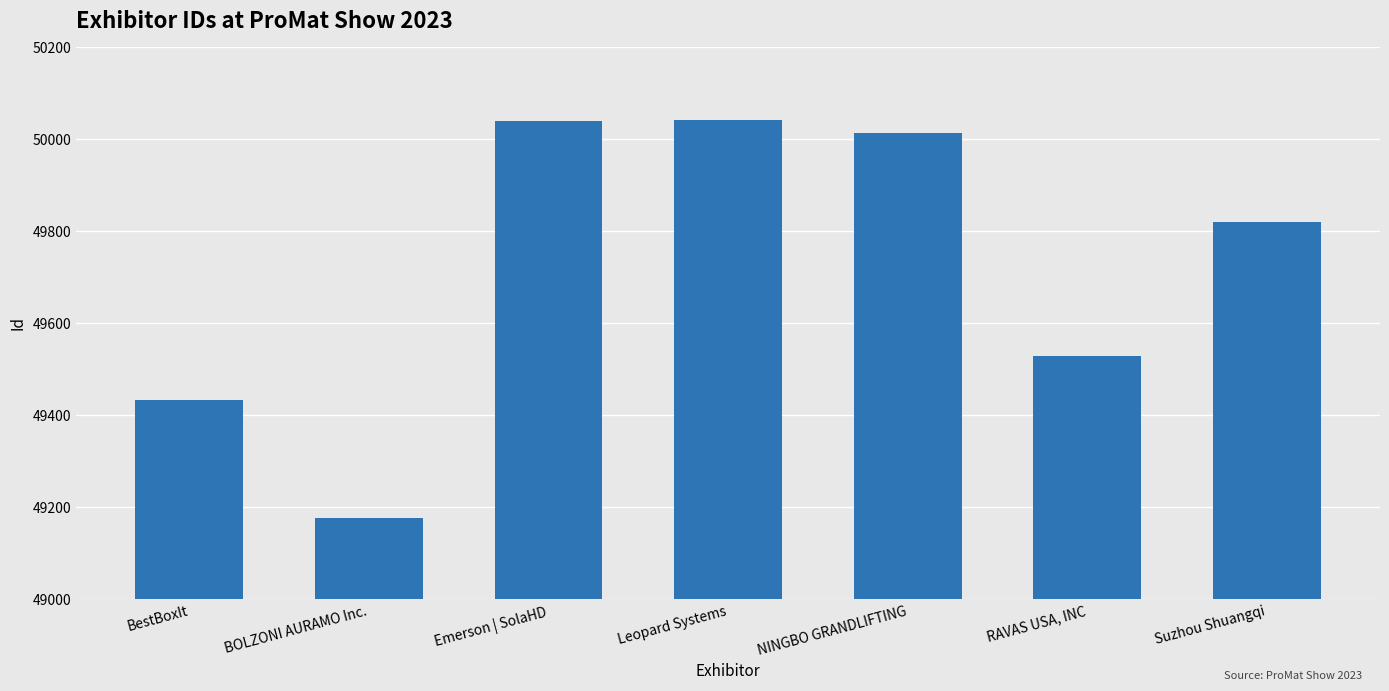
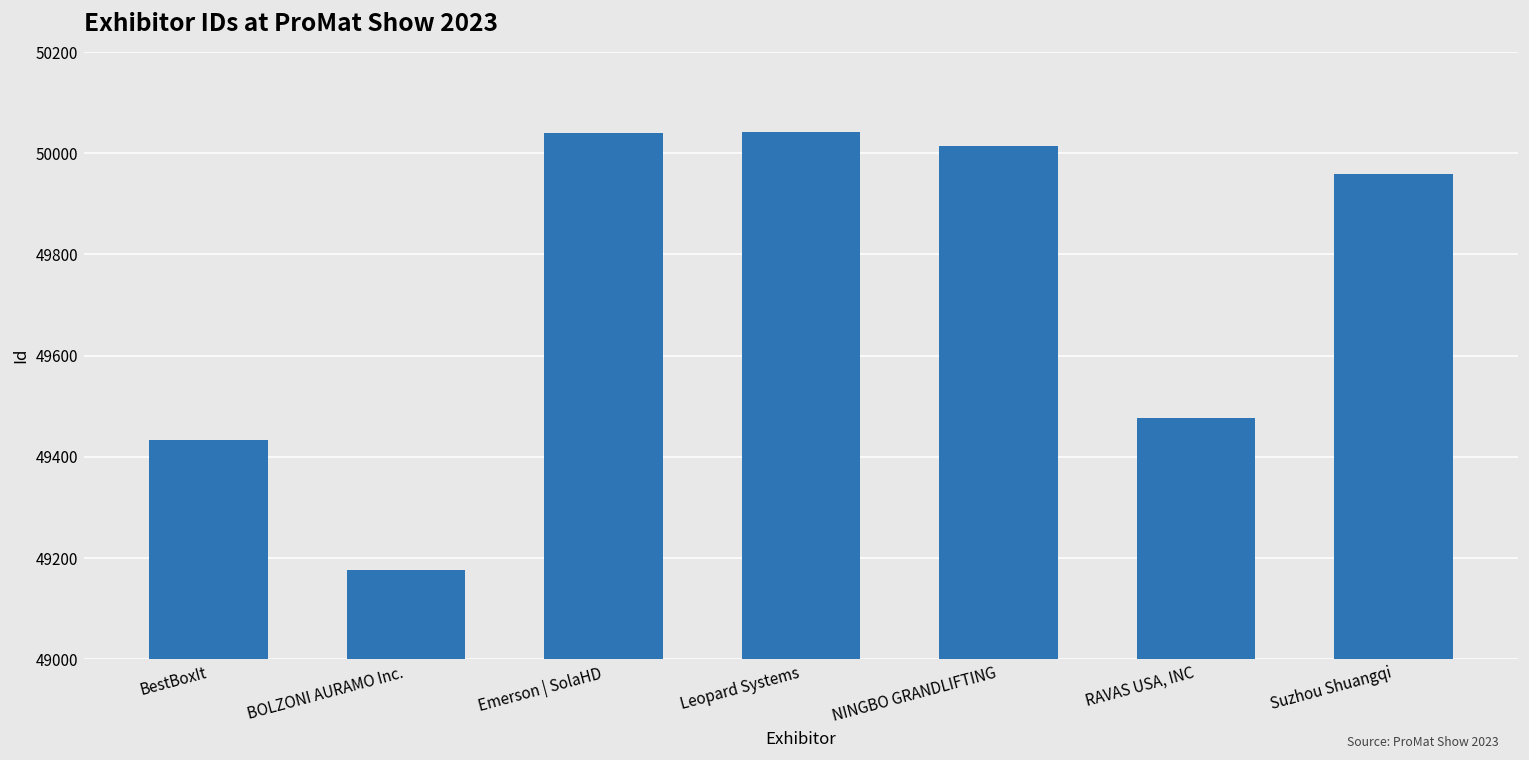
  {
    "BestBoxIt": 49430,
    "BOLZONI AURAMO Inc.": 49180,
    "Emerson | SolaHD": 50040,
    "Leopard Systems": 50040,
    "NINGBO GRANDLIFTING": 50020,
-   "RAVAS USA, INC": 49530,
-   "Suzhou Shuangqi": 49820
+   "RAVAS USA, INC": 49480,
+   "Suzhou Shuangqi": 49960
  }
